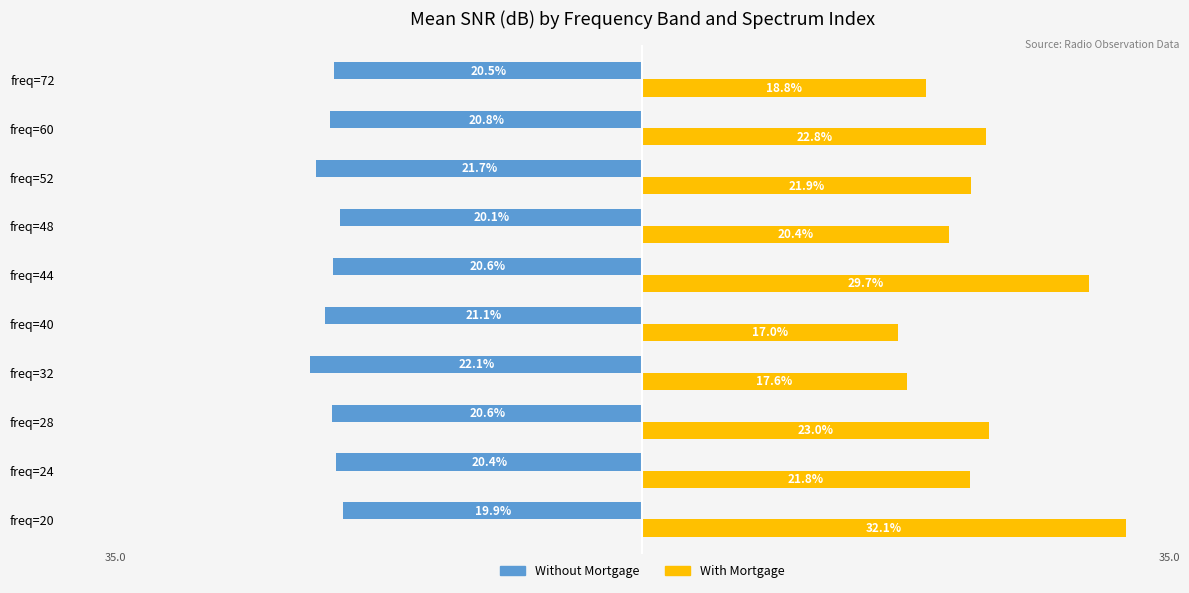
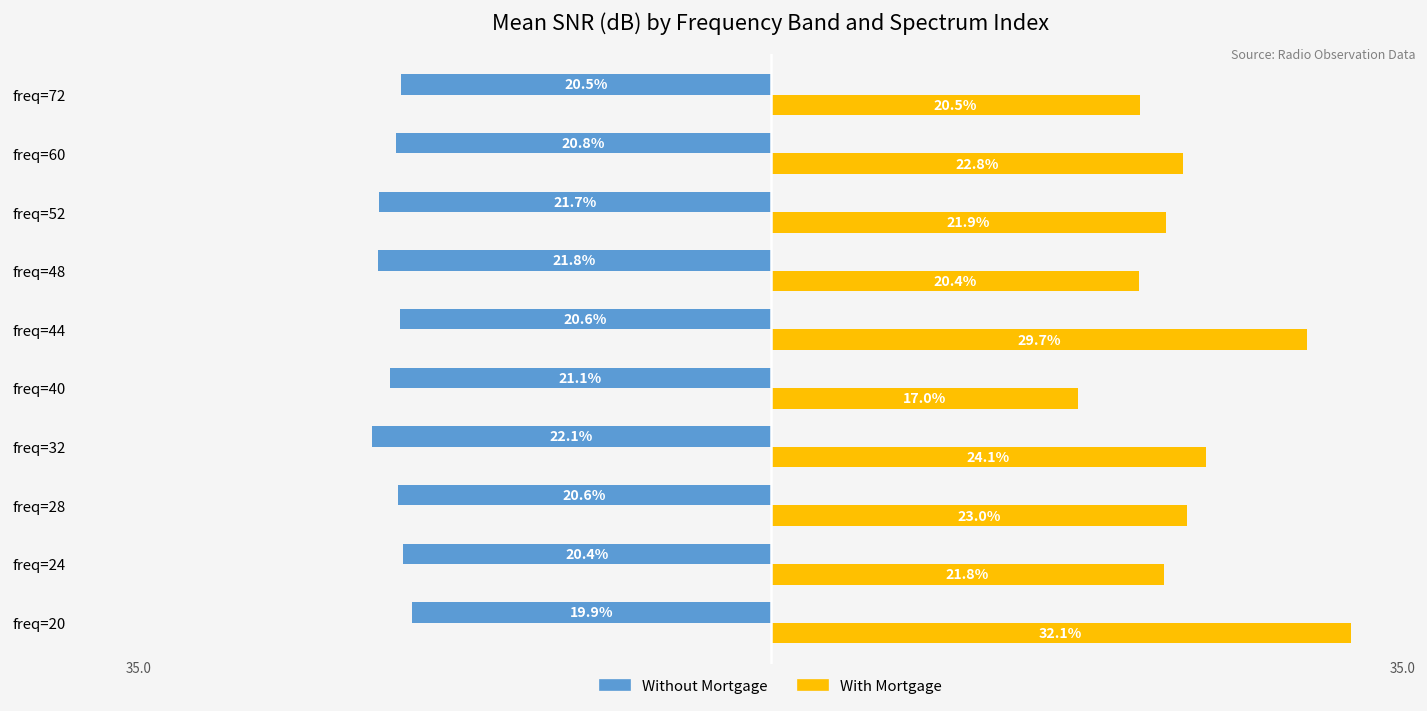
  {
    "Without Mortgage": {
-     "freq=48": "20.1%"
+     "freq=48": "21.8%"
    },
    "With Mortgage": {
-     "freq=72": "18.8%",
+     "freq=72": "20.5%",
      "freq=60": "22.8%",
      "freq=52": "21.9%",
      "freq=48": "20.4%",
      "freq=44": "29.7%",
      "freq=40": "17.0%",
-     "freq=32": "17.6%",
+     "freq=32": "24.1%",
      "freq=28": "23.0%",
      "freq=24": "21.8%",
      "freq=20": "32.1%"
    }
  }
